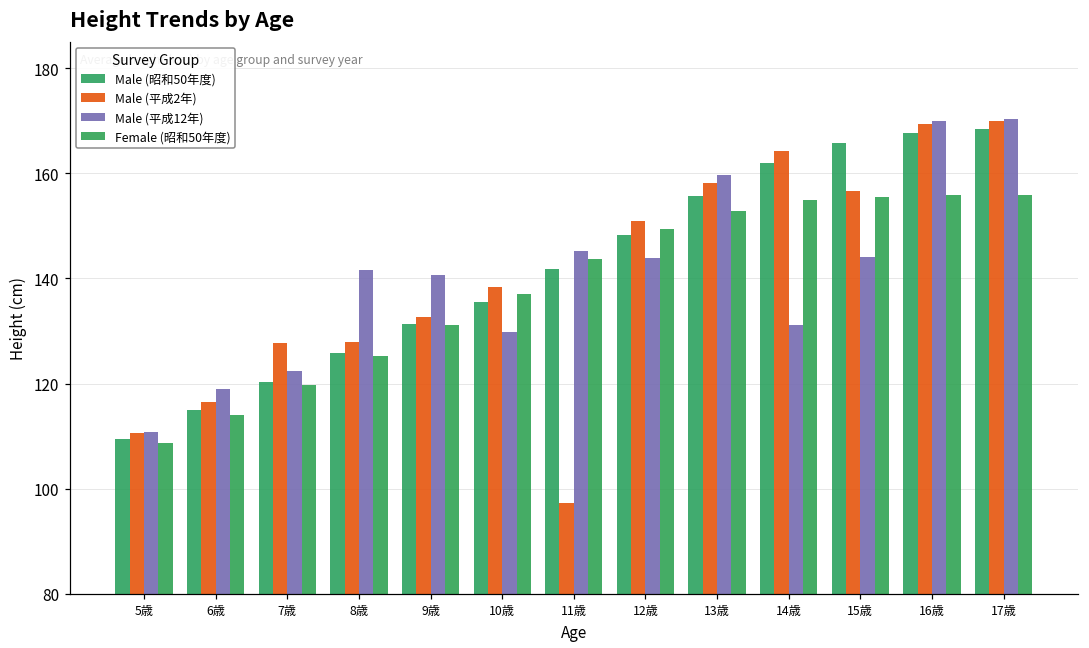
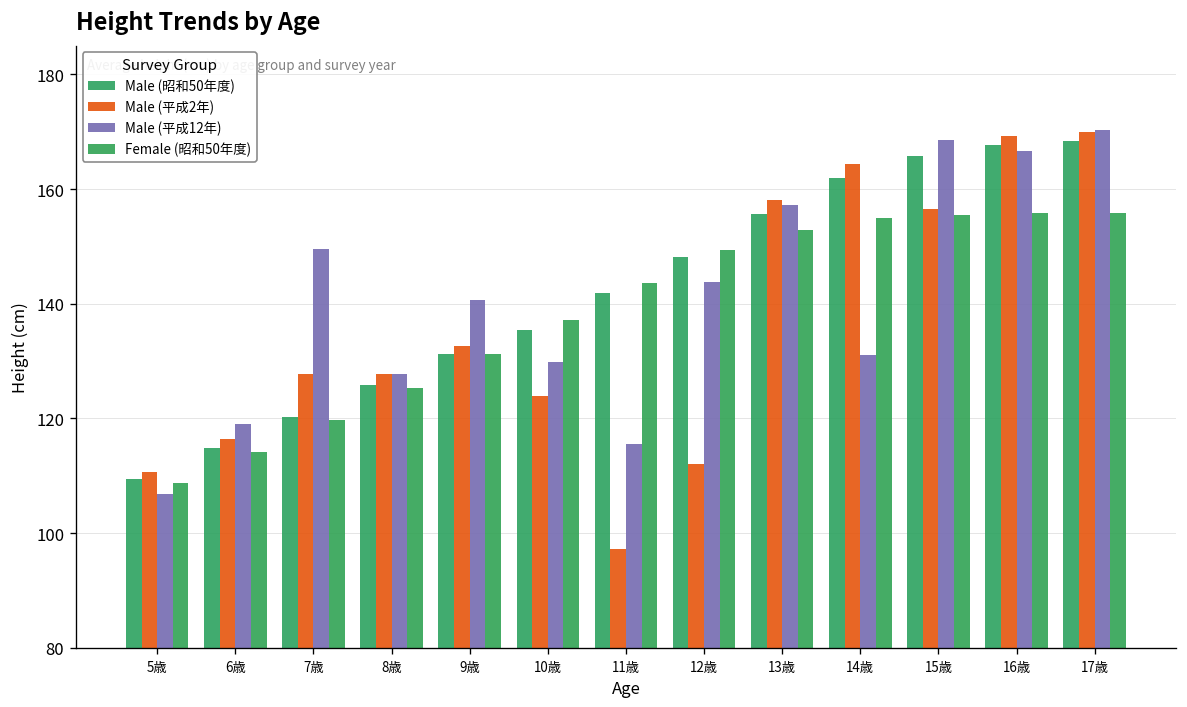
  {
    "Male (平成2年)": {
      "5歳": 111,
      "6歳": 116,
      "7歳": 128,
      "8歳": 128,
      "9歳": 133,
-     "10歳": 138,
+     "10歳": 124,
      "11歳": 97,
-     "12歳": 151,
+     "12歳": 112,
      "13歳": 158,
      "14歳": 164,
      "15歳": 157,
      "16歳": 169,
      "17歳": 170
    },
    "Male (平成12年)": {
-     "5歳": 111,
+     "5歳": 107,
      "6歳": 119,
-     "7歳": 122,
-     "8歳": 142,
+     "7歳": 150,
+     "8歳": 128,
      "9歳": 141,
      "10歳": 130,
-     "11歳": 145,
+     "11歳": 116,
      "12歳": 144,
-     "13歳": 160,
+     "13歳": 157,
      "14歳": 131,
-     "15歳": 144,
-     "16歳": 170,
+     "15歳": 169,
+     "16歳": 167,
      "17歳": 170
    }
  }
